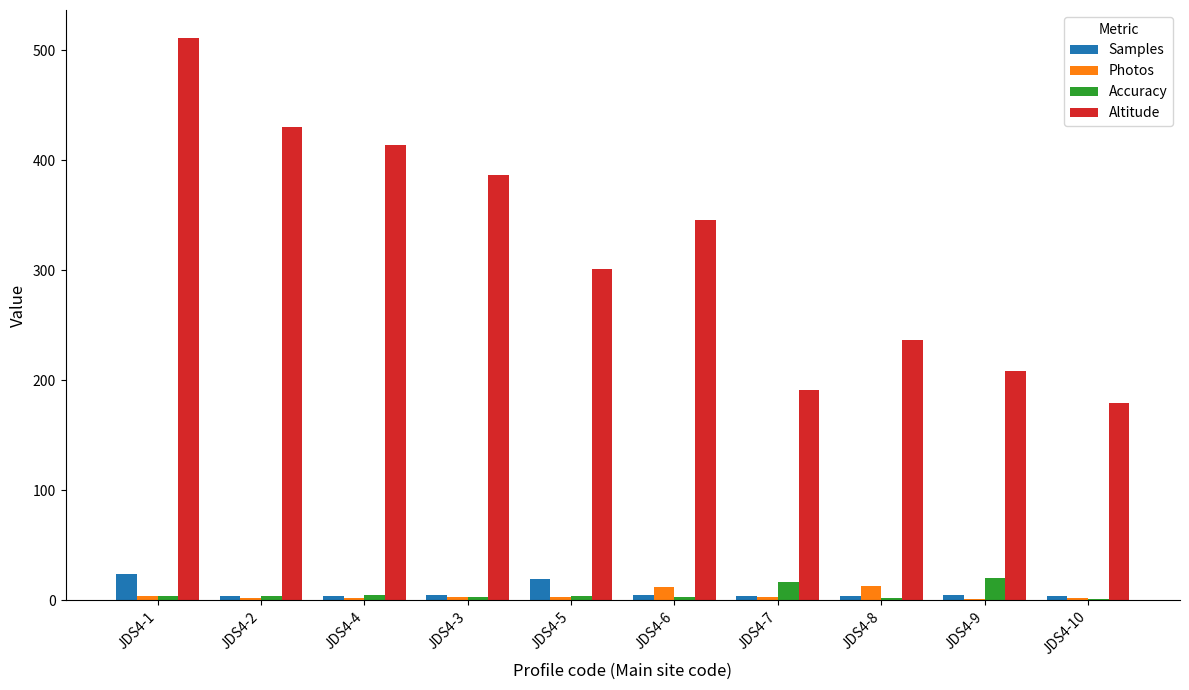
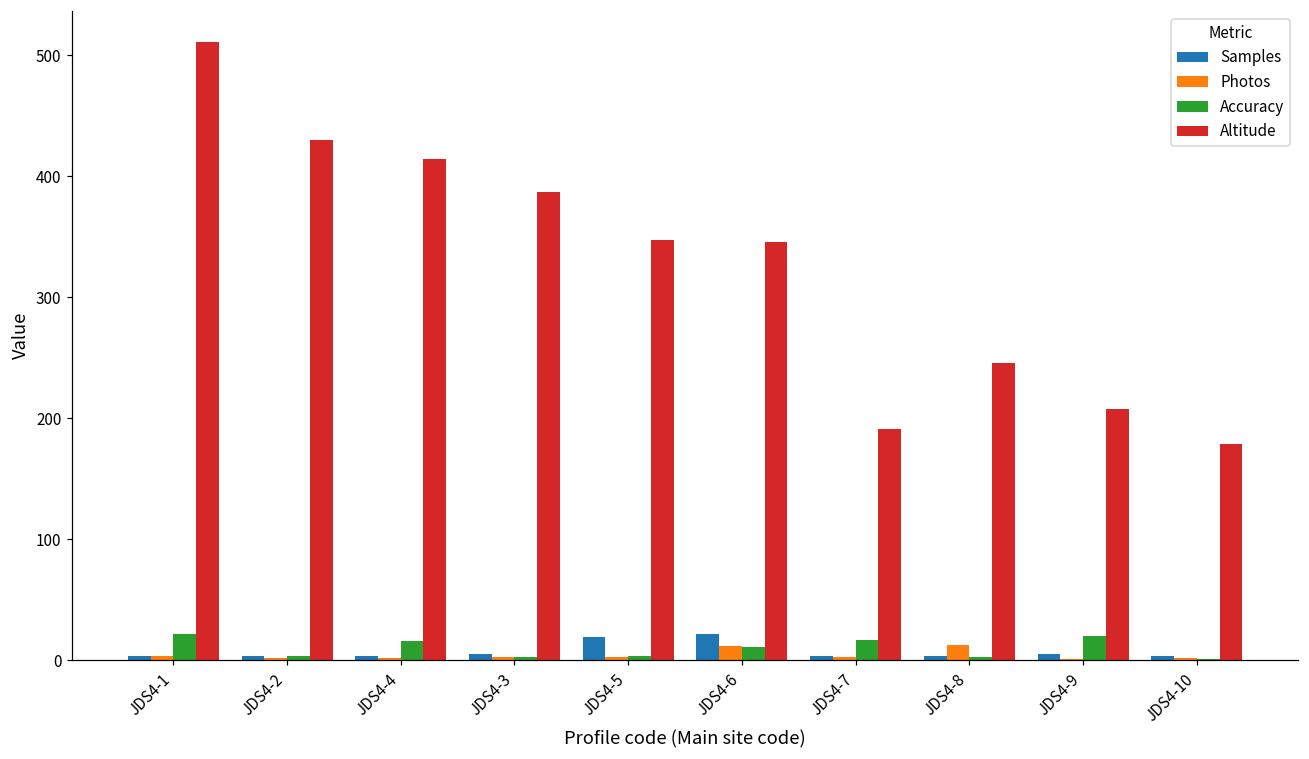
  {
    "Samples": {
-     "JDS4-1": 24,
+     "JDS4-1": 4,
      "JDS4-2": 4,
      "JDS4-4": 4,
      "JDS4-3": 5,
      "JDS4-5": 19,
-     "JDS4-6": 5,
+     "JDS4-6": 22,
      "JDS4-7": 4,
      "JDS4-8": 4,
      "JDS4-9": 5,
      "JDS4-10": 4
    },
    "Photos": {
      "JDS4-1": 4,
      "JDS4-3": 3,
      "JDS4-5": 3,
      "JDS4-6": 12,
      "JDS4-7": 3,
      "JDS4-8": 13
    },
    "Accuracy": {
-     "JDS4-1": 4,
+     "JDS4-1": 22,
      "JDS4-2": 4,
-     "JDS4-4": 5,
+     "JDS4-4": 16,
      "JDS4-3": 3,
      "JDS4-5": 4,
-     "JDS4-6": 3,
+     "JDS4-6": 11,
      "JDS4-7": 17,
      "JDS4-8": 3,
      "JDS4-9": 20
    },
    "Altitude": {
      "JDS4-1": 511,
      "JDS4-2": 430,
      "JDS4-4": 414,
      "JDS4-3": 387,
-     "JDS4-5": 301,
+     "JDS4-5": 347,
      "JDS4-6": 346,
      "JDS4-7": 192,
-     "JDS4-8": 237,
+     "JDS4-8": 246,
      "JDS4-9": 208,
      "JDS4-10": 179
    }
  }
